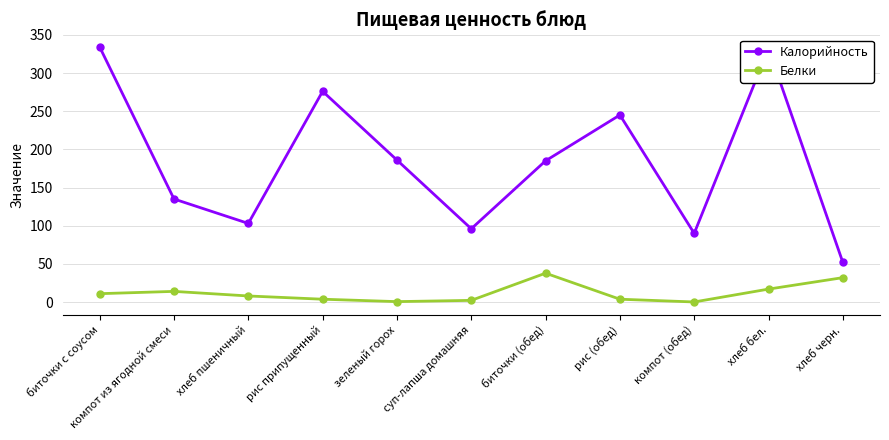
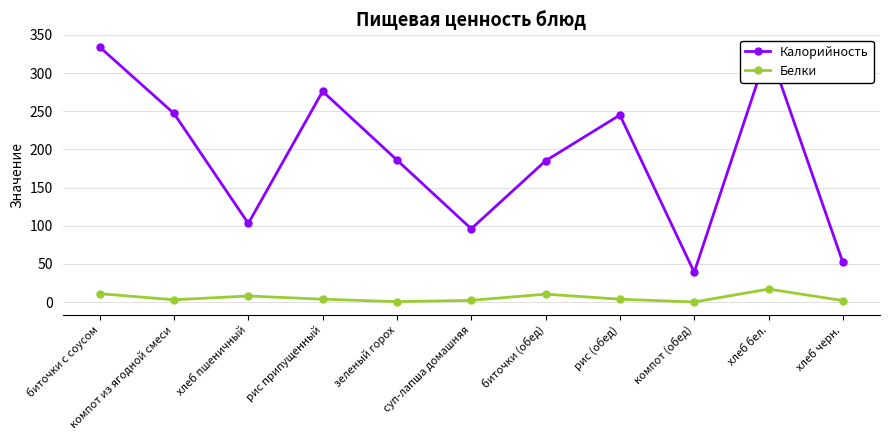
  {
    "Калорийность": {
      "биточки с соусом": 330,
-     "компот из ягодной смеси": 140,
+     "компот из ягодной смеси": 250,
      "хлеб пшеничный": 100,
      "рис припущенный": 280,
      "зеленый горох": 190,
      "суп-лапша домашняя": 100,
      "биточки (обед)": 190,
      "рис (обед)": 250,
-     "компот (обед)": 90,
+     "компот (обед)": 40,
      "хлеб черн.": 50
    },
    "Белки": {
      "биточки с соусом": 10,
-     "компот из ягодной смеси": 10,
+     "компот из ягодной смеси": 0,
      "хлеб пшеничный": 10,
      "рис припущенный": 0,
      "зеленый горох": 0,
      "суп-лапша домашняя": 0,
-     "биточки (обед)": 40,
+     "биточки (обед)": 10,
      "рис (обед)": 0,
      "компот (обед)": 0,
      "хлеб бел.": 20,
-     "хлеб черн.": 30
+     "хлеб черн.": 0
    }
  }
